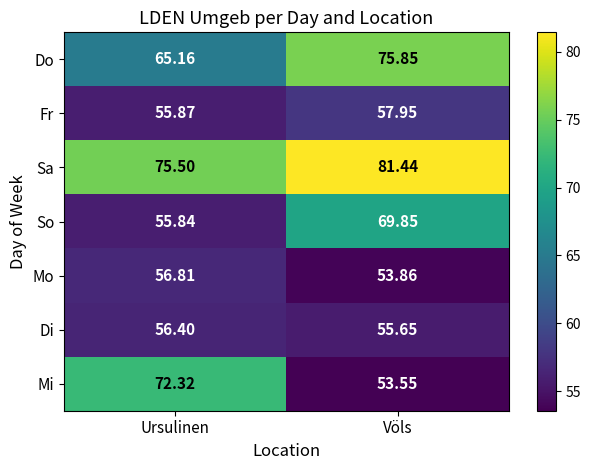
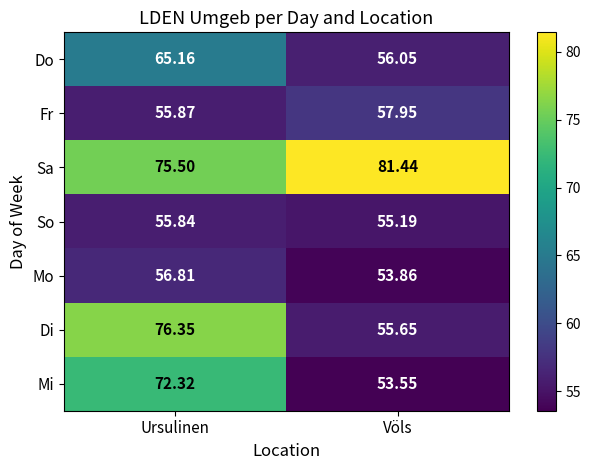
  {
    "Do": {
      "Ursulinen": 65.16,
-     "Völs": 75.85
+     "Völs": 56.05
    },
    "Fr": {
      "Ursulinen": 55.87,
      "Völs": 57.95
    },
    "Sa": {
      "Ursulinen": 75.50,
      "Völs": 81.44
    },
    "So": {
      "Ursulinen": 55.84,
-     "Völs": 69.85
+     "Völs": 55.19
    },
    "Mo": {
      "Ursulinen": 56.81,
      "Völs": 53.86
    },
    "Di": {
-     "Ursulinen": 56.40,
+     "Ursulinen": 76.35,
      "Völs": 55.65
    },
    "Mi": {
      "Ursulinen": 72.32,
      "Völs": 53.55
    }
  }
